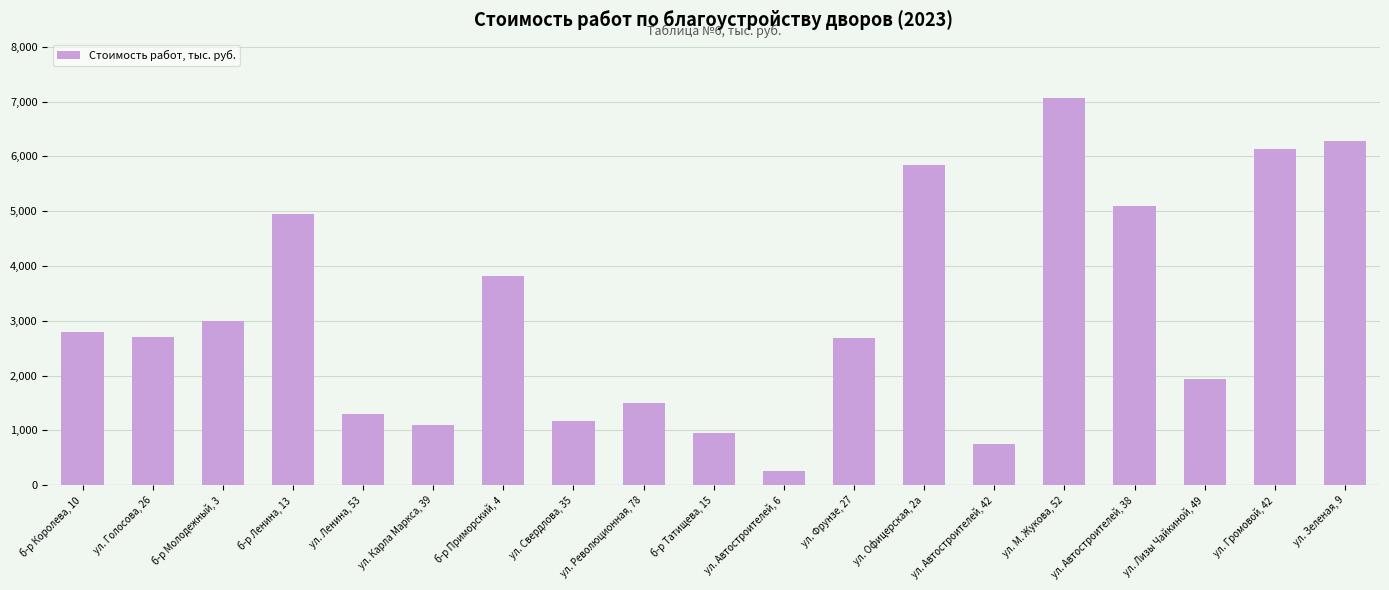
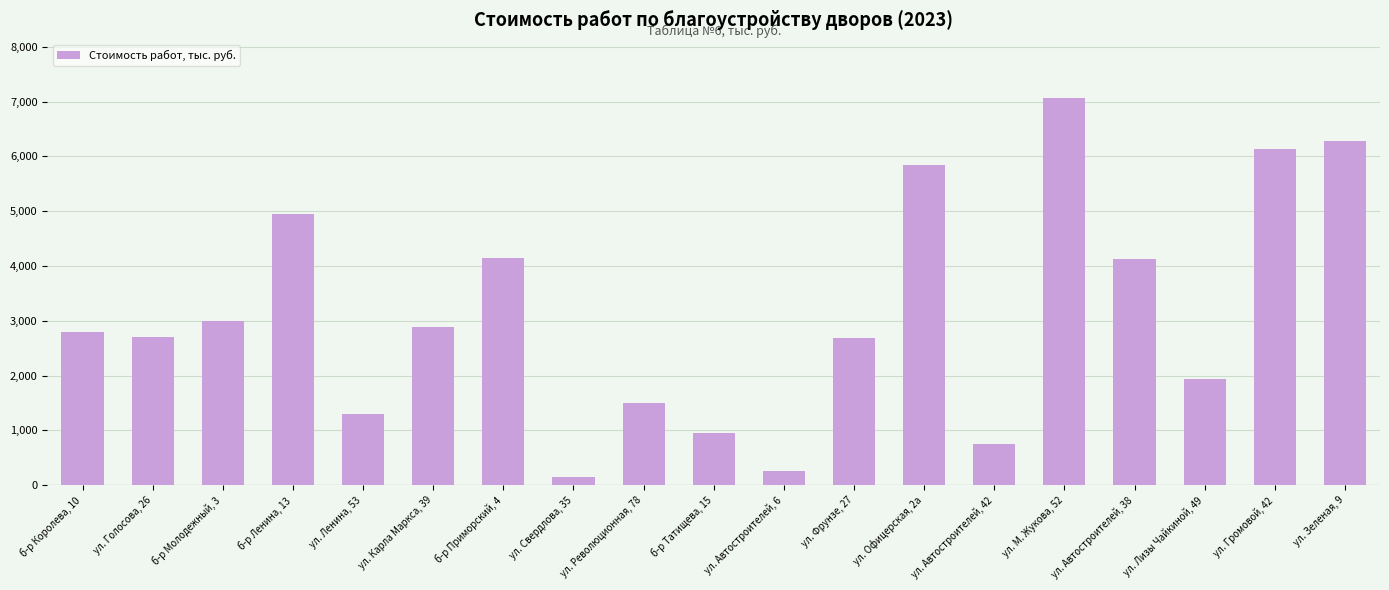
  {
    "б-р Королева, 10": "2,800",
    "ул. Голосова, 26": "2,700",
    "б-р Молодежный, 3": "3,000",
    "б-р Ленина, 13": "5,000",
    "ул. Ленина, 53": "1,300",
-   "ул. Карла Маркса, 39": "1,100",
-   "б-р Приморский, 4": "3,800",
-   "ул. Свердлова, 35": "1,200",
+   "ул. Карла Маркса, 39": "2,900",
+   "б-р Приморский, 4": "4,200",
+   "ул. Свердлова, 35": "100",
    "ул. Революционная, 78": "1,500",
    "б-р Татищева, 15": "900",
    "ул. Автостроителей, 6": "200",
    "ул. Фрунзе, 27": "2,700",
    "ул. Офицерская, 2а": "5,800",
    "ул. Автостроителей, 42": "800",
    "ул. М. Жукова, 52": "7,100",
-   "ул. Автостроителей, 38": "5,100",
+   "ул. Автостроителей, 38": "4,100",
    "ул. Лизы Чайкиной, 49": "1,900",
    "ул. Громовой, 42": "6,100",
    "ул. Зеленая, 9": "6,300"
  }
